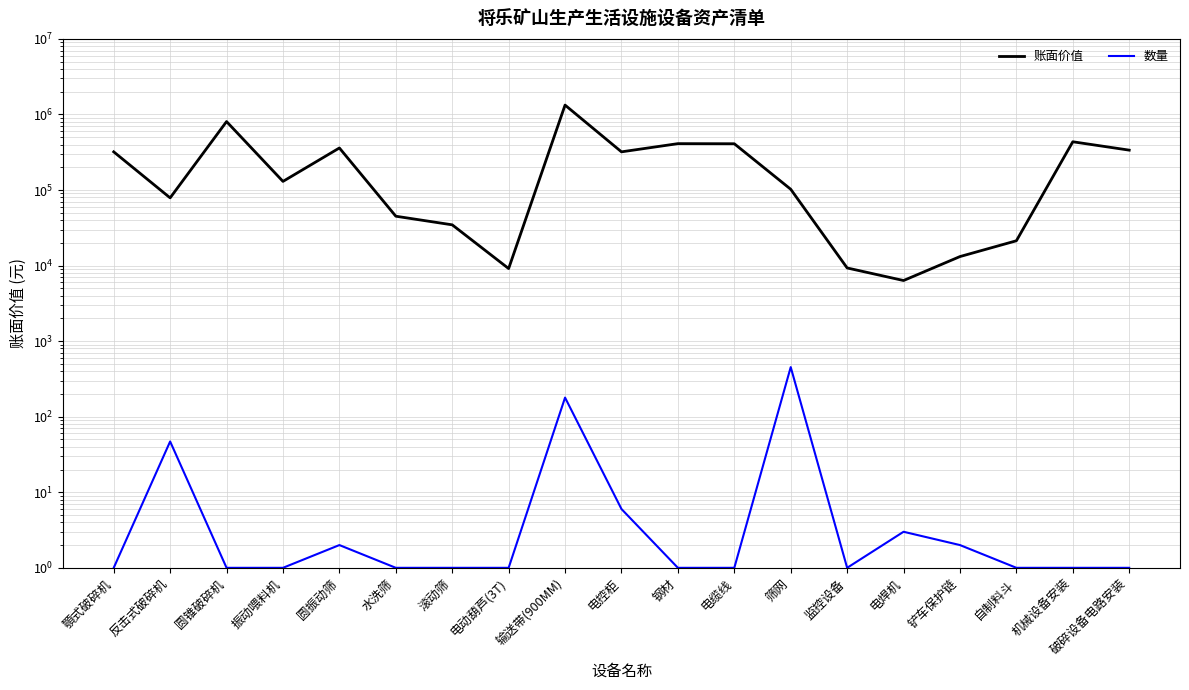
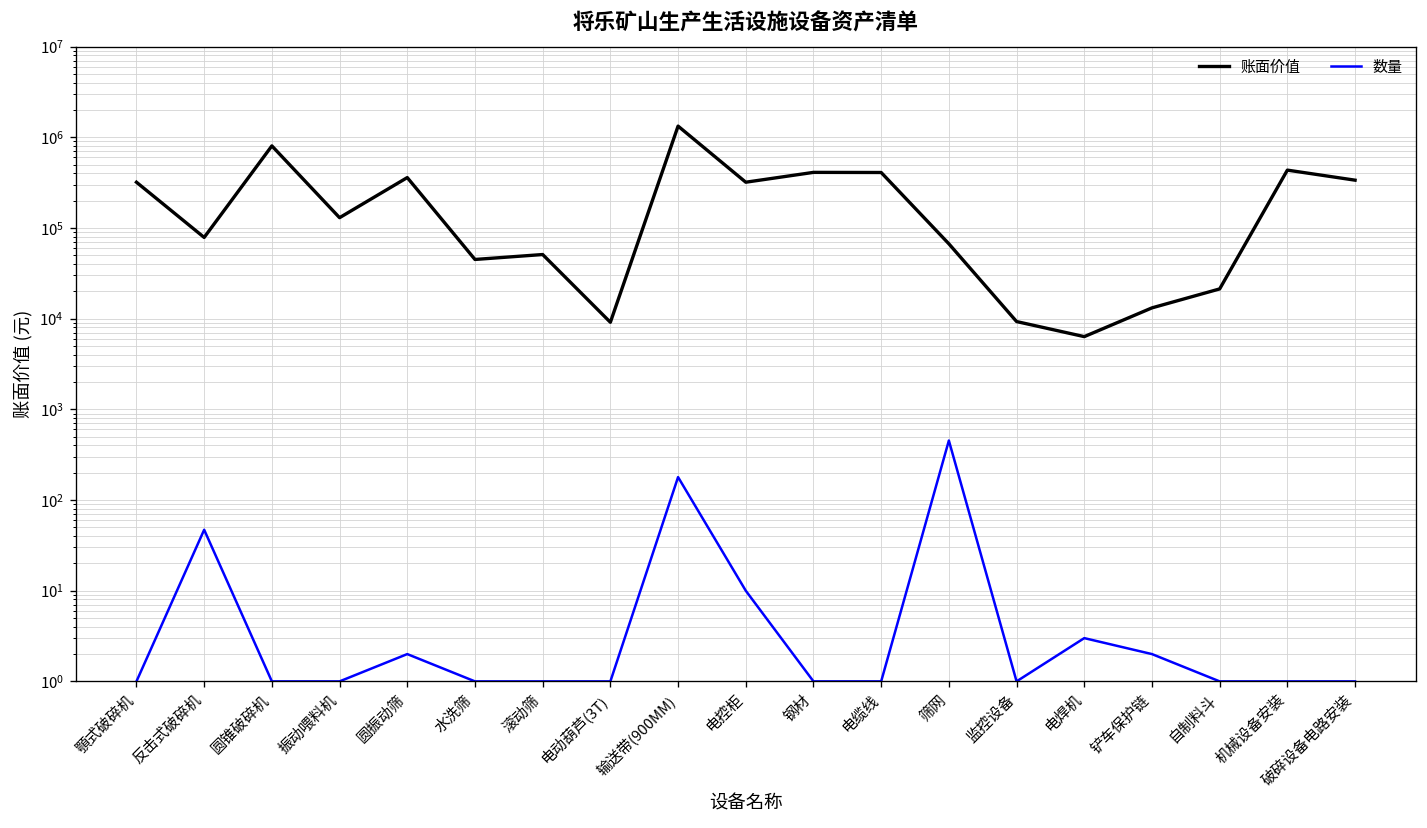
  {
    "账面价值": {
      "顎式破碎机": 320000,
      "反击式破碎机": 80000,
      "圆锥破碎机": 800000,
      "振动喂料机": 130000,
      "圆振动筛": 400000,
      "水洗筛": 50000,
-     "滚动筛": 30000,
+     "滚动筛": 50000,
      "电动葫芦(3T)": 9000,
      "输送带(900MM)": 1300000,
      "电控柜": 320000,
      "钢材": 400000,
      "电缆线": 400000,
-     "筛网": 100000,
+     "筛网": 70000,
      "监控设备": 9000,
      "电焊机": 6000,
      "铲车保护链": 13000,
      "自制料斗": 21000,
      "机械设备安装": 400000,
      "破碎设备电路安装": 300000
    },
    "数量": {
      "顎式破碎机": 1,
      "反击式破碎机": 50,
      "圆锥破碎机": 1,
      "振动喂料机": 1,
      "圆振动筛": 2,
      "水洗筛": 1,
      "滚动筛": 1,
      "电动葫芦(3T)": 1,
      "输送带(900MM)": 180,
-     "电控柜": 6,
+     "电控柜": 10,
      "钢材": 1,
      "电缆线": 1,
      "筛网": 500,
      "监控设备": 1,
      "电焊机": 3,
      "铲车保护链": 2,
      "自制料斗": 1,
      "机械设备安装": 1,
      "破碎设备电路安装": 1
    }
  }
